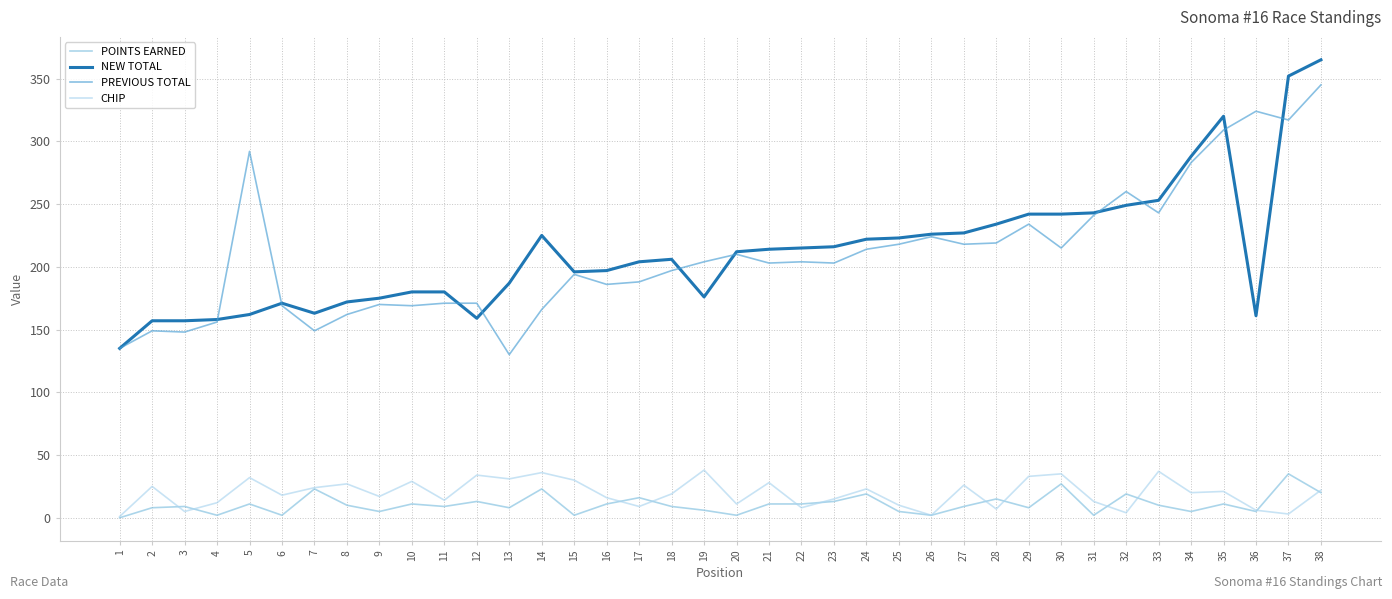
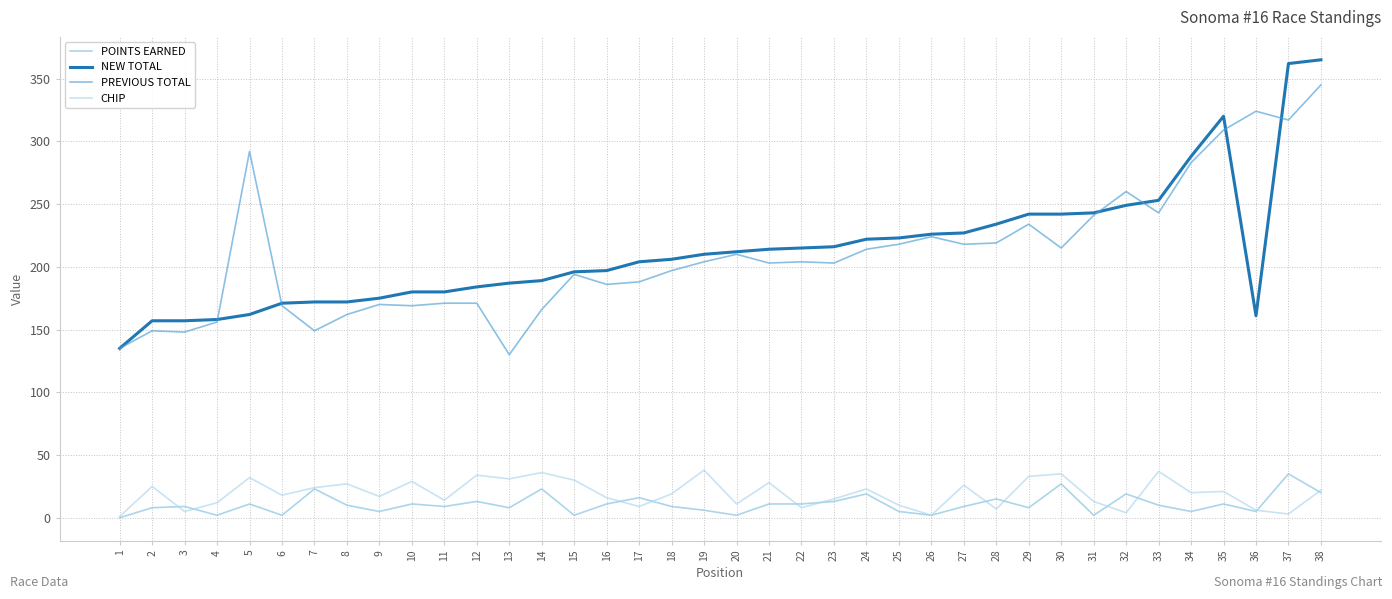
  {
    "NEW TOTAL": {
      "2": 157,
      "3": 157,
      "5": 162,
-     "7": 163,
+     "7": 172,
      "8": 172,
      "9": 175,
      "10": 180,
      "11": 180,
-     "12": 159,
+     "12": 184,
      "13": 187,
-     "14": 225,
+     "14": 189,
      "16": 197,
      "17": 204,
      "18": 206,
-     "19": 176,
+     "19": 210,
      "21": 214,
      "22": 215,
      "23": 216,
      "24": 222,
      "25": 223,
      "27": 227,
      "28": 234,
      "29": 242,
      "30": 242,
      "32": 249,
      "33": 253,
      "34": 288,
      "35": 320,
      "36": 161,
-     "37": 352,
+     "37": 362,
      "38": 365
    },
    "PREVIOUS TOTAL": {
      "2": 149,
      "3": 148,
      "5": 292,
      "7": 149,
      "8": 162,
      "9": 170,
      "10": 169,
      "11": 171,
      "12": 171,
      "13": 130,
      "14": 166,
      "16": 186,
      "17": 188,
      "18": 197,
      "19": 204,
      "21": 203,
      "22": 204,
      "23": 203,
      "24": 214,
      "25": 218,
      "27": 218,
      "28": 219,
      "29": 234,
      "30": 215,
      "32": 260,
      "33": 243,
      "34": 283,
      "35": 309,
      "36": 324,
      "37": 317,
      "38": 345
    }
  }
